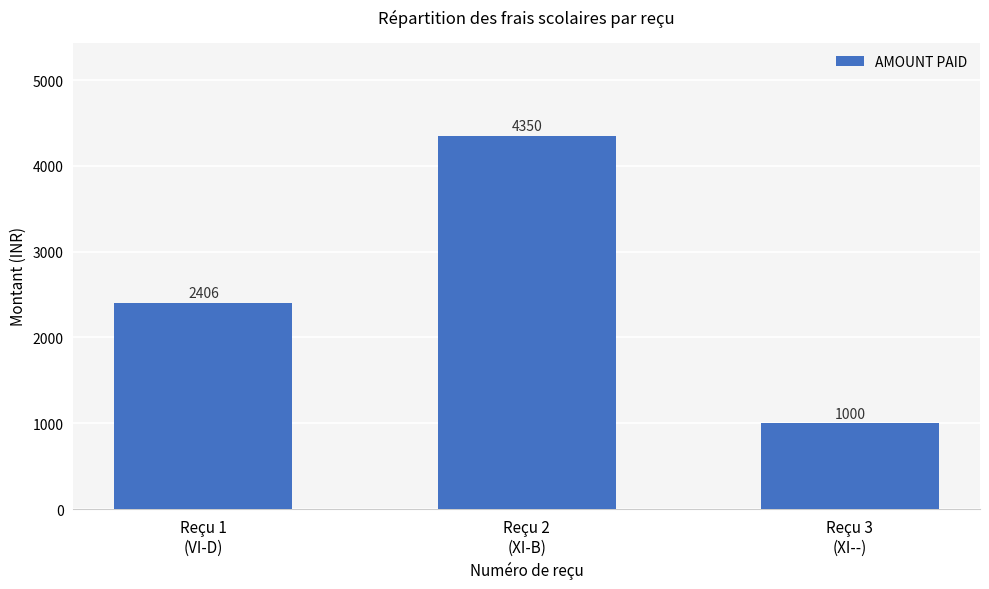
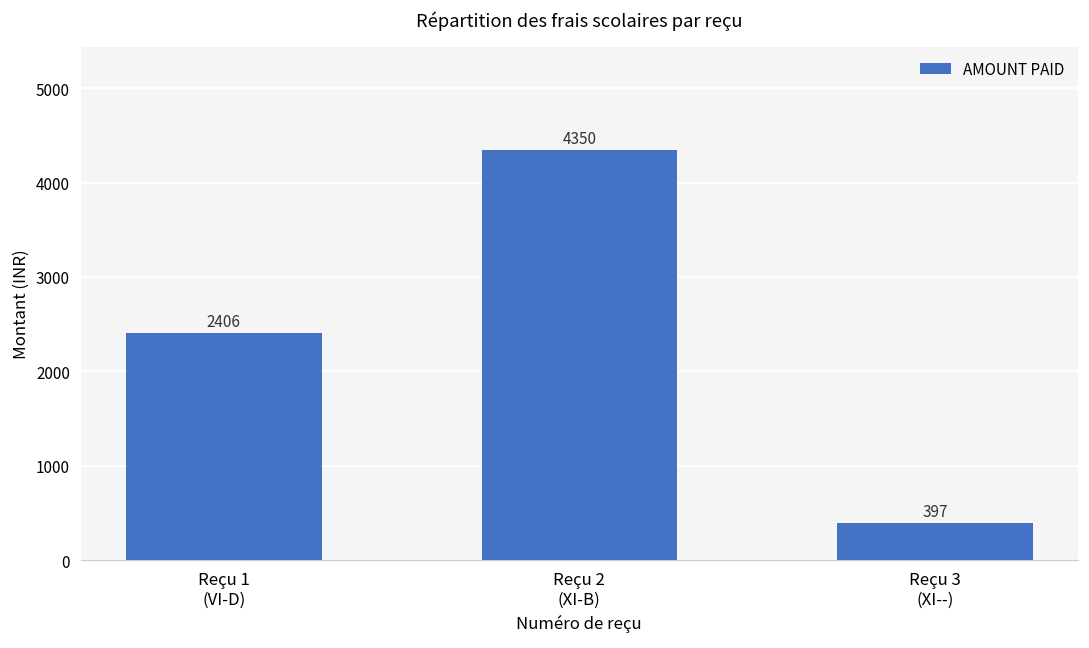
  {
    "Reçu 1 (VI-D)": 2406,
    "Reçu 2 (XI-B)": 4350,
-   "Reçu 3 (XI--)": 1000
+   "Reçu 3 (XI--)": 397
  }
